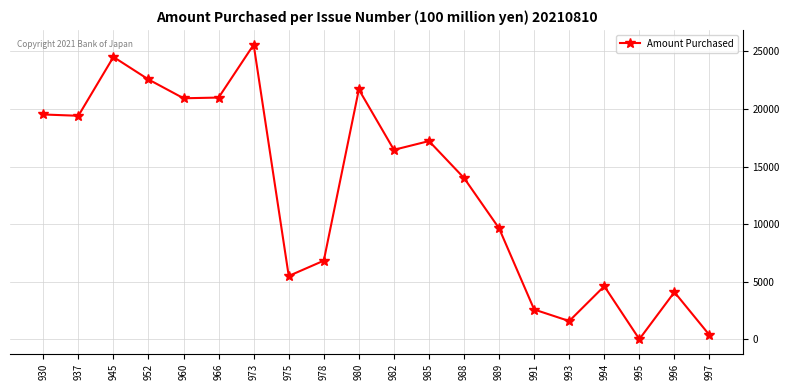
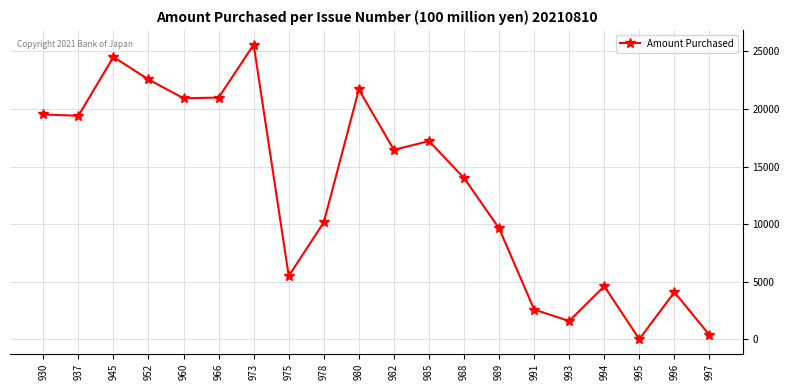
  {
    "930": 19500,
    "937": 19400,
    "952": 22600,
    "960": 20900,
    "966": 21000,
    "973": 25600,
    "975": 5500,
-   "978": 6800,
+   "978": 10200,
    "980": 21700,
    "982": 16500,
    "985": 17200,
    "988": 14000,
    "989": 9600,
    "991": 2600,
    "993": 1600,
    "994": 4600,
    "995": 0,
    "996": 4100,
    "997": 400
  }
